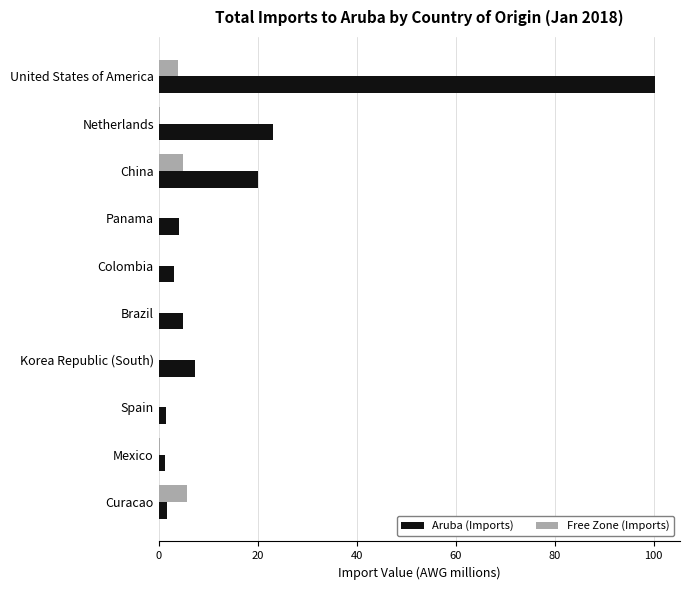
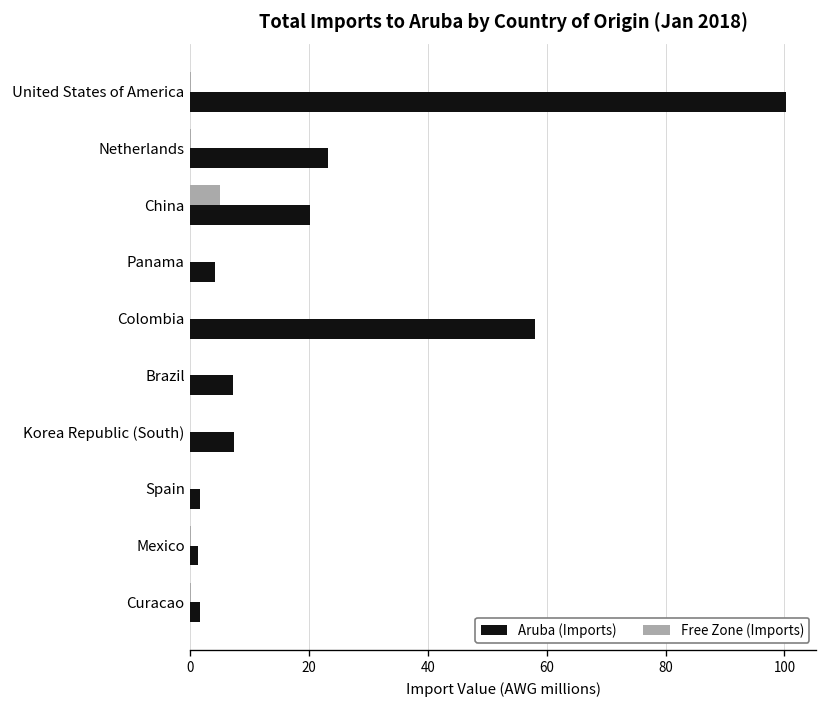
  {
    "Aruba (Imports)": {
      "United States of America": 100,
      "Netherlands": 23,
      "China": 20,
      "Panama": 4,
-     "Colombia": 3,
-     "Brazil": 5,
+     "Colombia": 58,
+     "Brazil": 7,
      "Korea Republic (South)": 7,
      "Spain": 2,
      "Mexico": 1,
      "Curacao": 2
    },
    "Free Zone (Imports)": {
-     "United States of America": 4,
+     "United States of America": 0,
      "China": 5,
      "Panama": 0,
      "Colombia": 0,
      "Brazil": 0,
      "Korea Republic (South)": 0,
      "Spain": 0,
-     "Curacao": 6
+     "Curacao": 0
    }
  }
